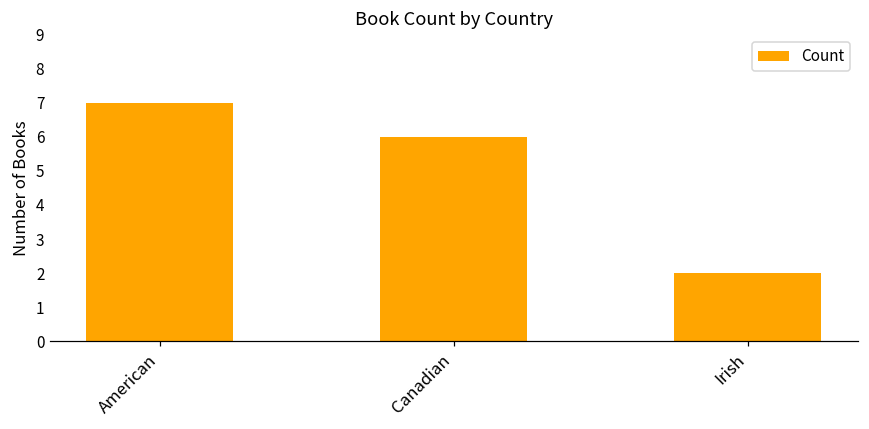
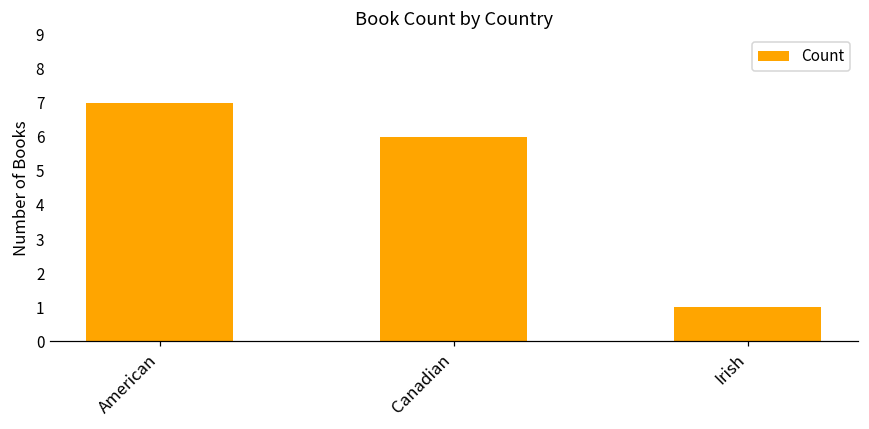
  {
    "American": 7,
    "Canadian": 6,
-   "Irish": 2
+   "Irish": 1
  }
